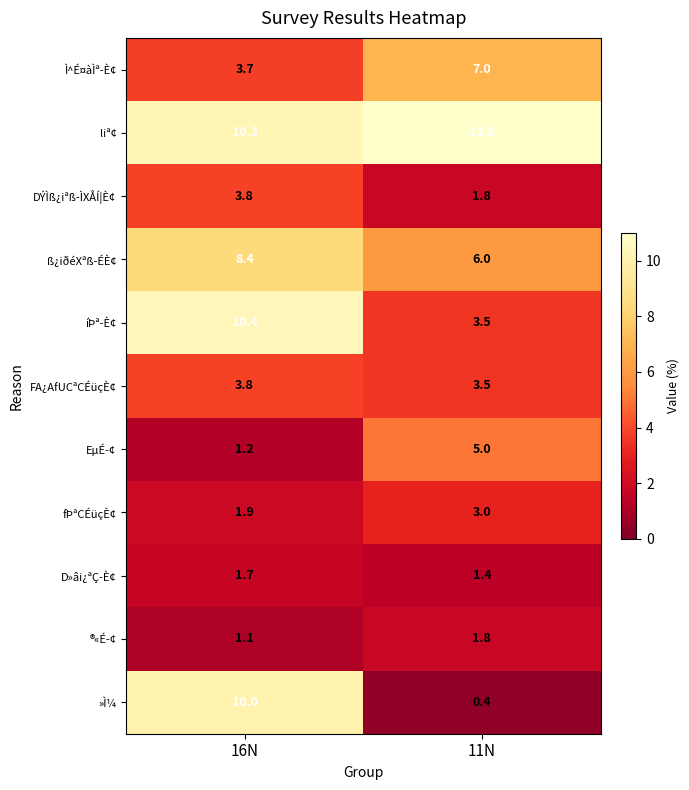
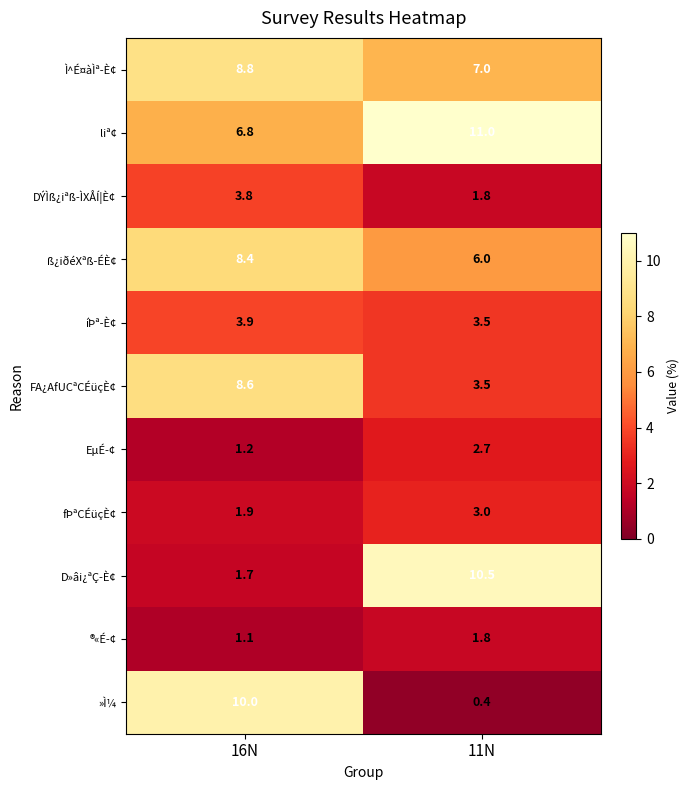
  {
    "Ì^É¤àÌª­È¢": {
-     "16N": 3.7,
+     "16N": 8.8,
      "11N": 7.0
    },
    "liª¢": {
-     "16N": 10.3,
+     "16N": 6.8,
      "11N": 11.0
    },
    "DÝÌß¿iªß­ÌXÅÍ¦È¢": {
      "16N": 3.8,
      "11N": 1.8
    },
    "ß¿iðéXªß­ÉÈ¢": {
      "16N": 8.4,
      "11N": 6.0
    },
    "íÞª­È¢": {
-     "16N": 10.4,
+     "16N": 3.9,
      "11N": 3.5
    },
    "FA¿AfUCªCÉüçÈ¢": {
-     "16N": 3.8,
+     "16N": 8.6,
      "11N": 3.5
    },
    "EµÉ­¢": {
      "16N": 1.2,
-     "11N": 5.0
+     "11N": 2.7
    },
    "fÞªCÉüçÈ¢": {
      "16N": 1.9,
      "11N": 3.0
    },
    "D»âi¿ªÇ­È¢": {
      "16N": 1.7,
-     "11N": 1.4
+     "11N": 10.5
    },
    "®«É­¢": {
      "16N": 1.1,
      "11N": 1.8
    },
    "»Ì¼": {
      "16N": 10.0,
      "11N": 0.4
    }
  }
